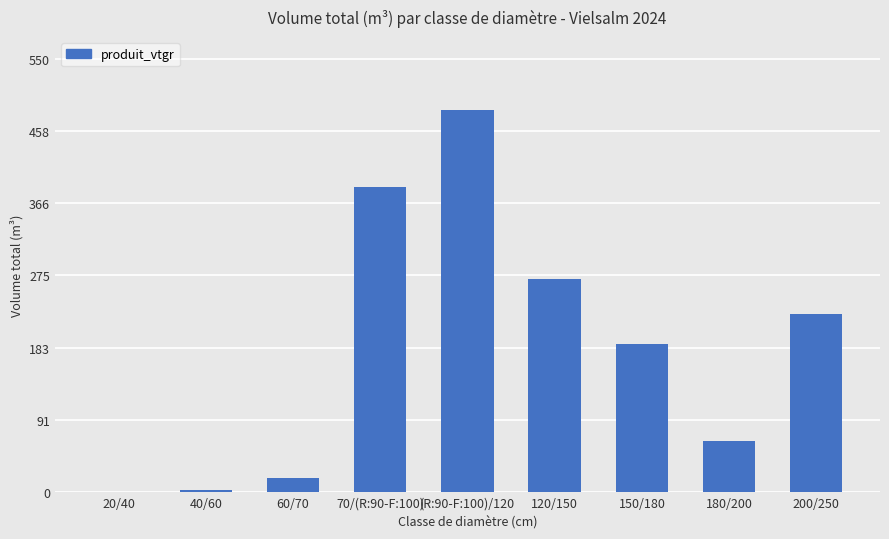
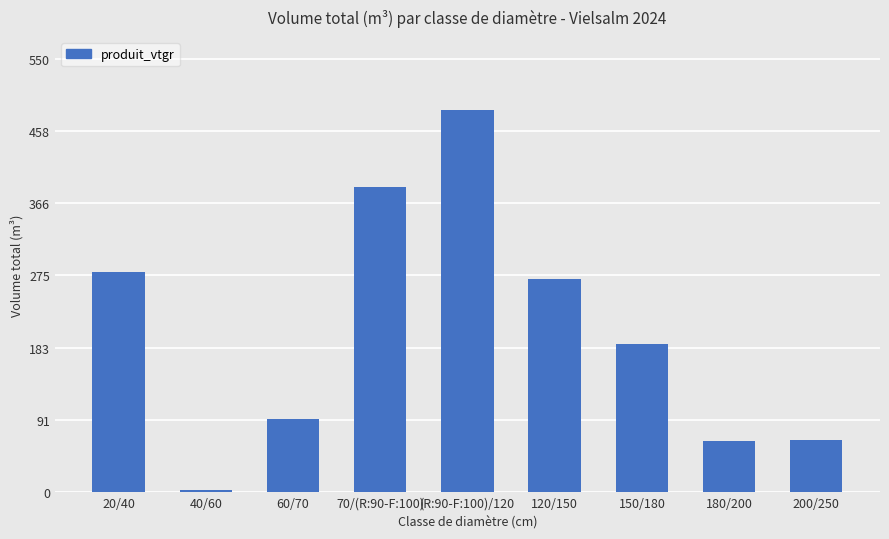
  {
-   "20/40": 0,
+   "20/40": 280,
    "40/60": 0,
-   "60/70": 20,
+   "60/70": 90,
    "70/(R:90-F:100)": 390,
    "(R:90-F:100)/120": 490,
    "120/150": 270,
    "150/180": 190,
    "180/200": 70,
-   "200/250": 230
+   "200/250": 70
  }
